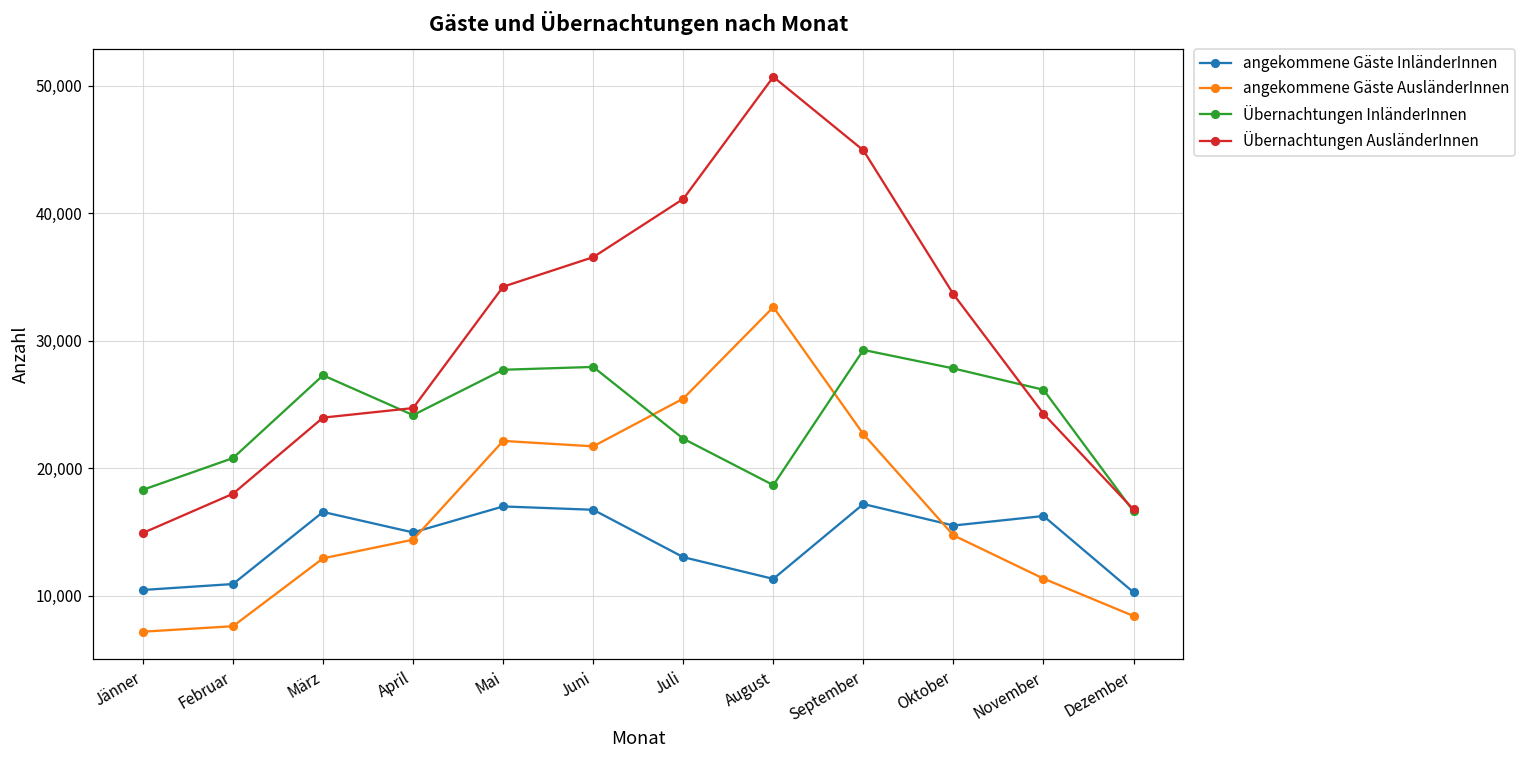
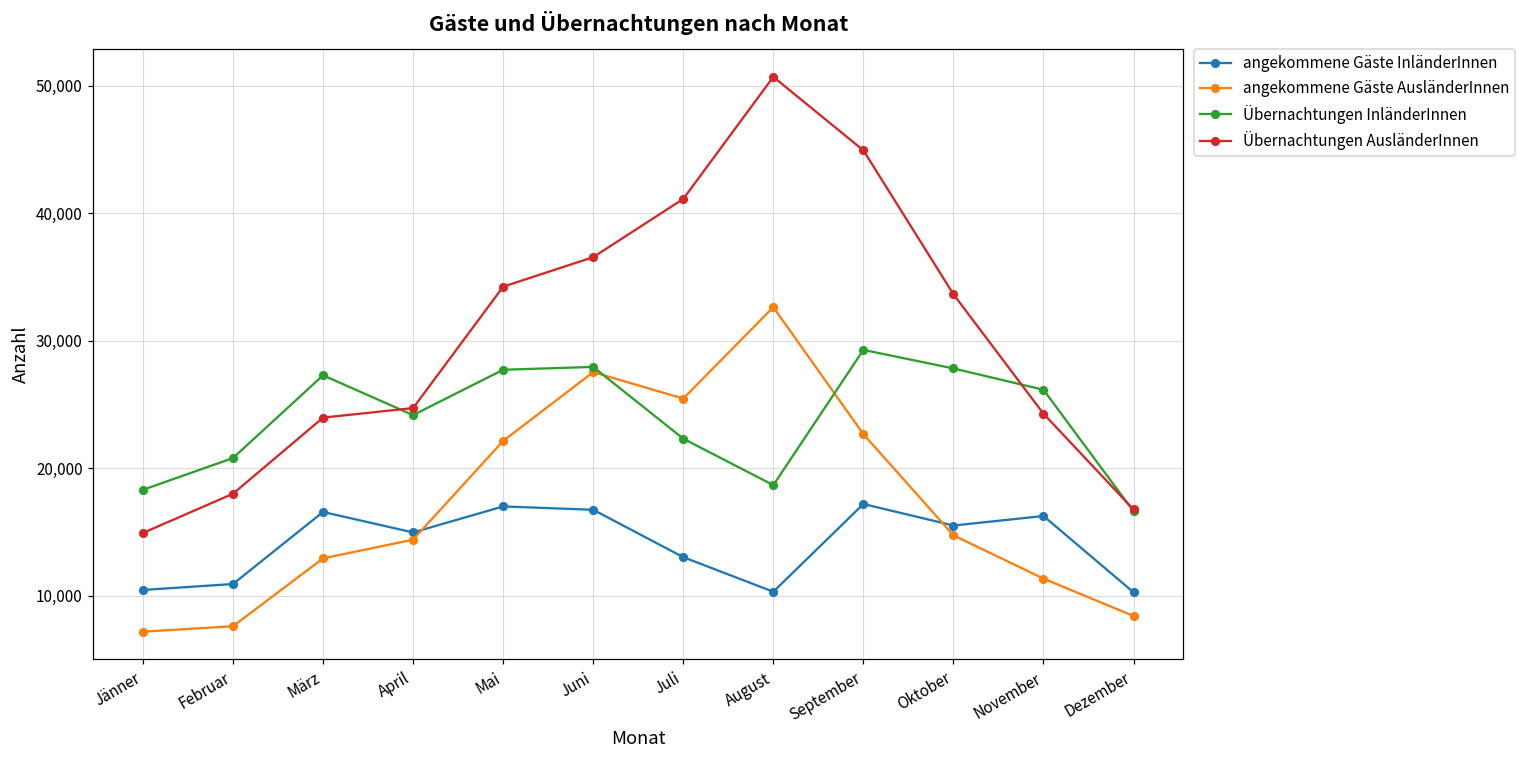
  {
    "angekommene Gäste InländerInnen": {
      "Jänner": "10,500",
      "Februar": "10,900",
      "März": "16,600",
      "April": "15,000",
      "Mai": "17,000",
      "Juni": "16,700",
      "Juli": "13,000",
-     "August": "11,300",
+     "August": "10,300",
      "September": "17,200",
      "Oktober": "15,500",
      "November": "16,300",
      "Dezember": "10,300"
    },
    "angekommene Gäste AusländerInnen": {
      "Jänner": "7,200",
      "Februar": "7,600",
      "März": "12,900",
      "April": "14,400",
      "Mai": "22,100",
-     "Juni": "21,700",
+     "Juni": "27,500",
      "Juli": "25,500",
      "August": "32,600",
      "September": "22,700",
      "Oktober": "14,700",
      "November": "11,300",
      "Dezember": "8,400"
    },
    "Übernachtungen InländerInnen": {
      "Jänner": "18,300",
      "Februar": "20,800",
      "März": "27,300",
      "April": "24,200",
      "Mai": "27,700",
      "Juni": "28,000",
      "Juli": "22,300",
      "August": "18,700",
      "September": "29,300",
      "Oktober": "27,800",
      "November": "26,200"
    },
    "Übernachtungen AusländerInnen": {
      "Jänner": "14,900",
      "Februar": "18,000",
      "März": "24,000",
      "April": "24,700",
      "Mai": "34,200",
      "Juni": "36,600",
      "Juli": "41,100",
      "August": "50,700",
      "September": "44,900",
      "Oktober": "33,700",
      "November": "24,300"
    }
  }
